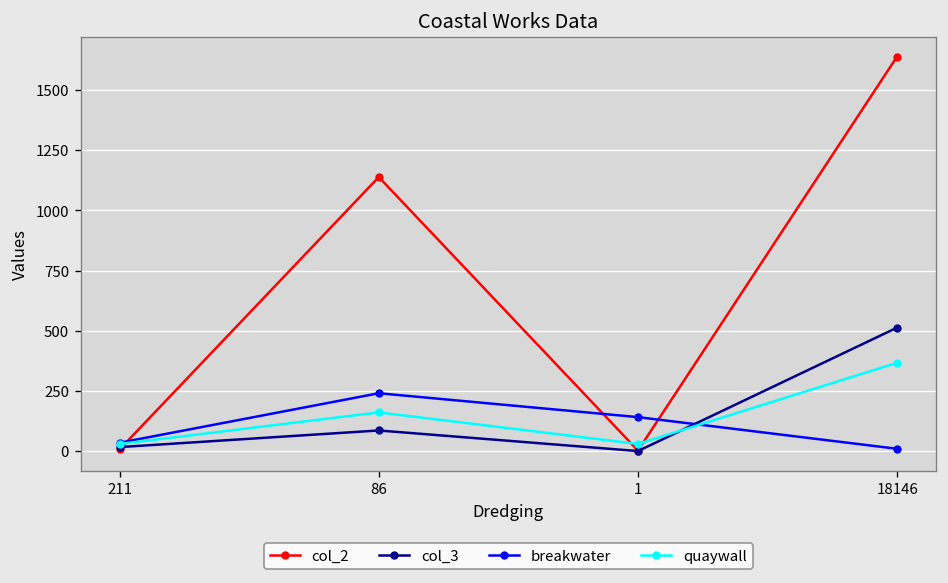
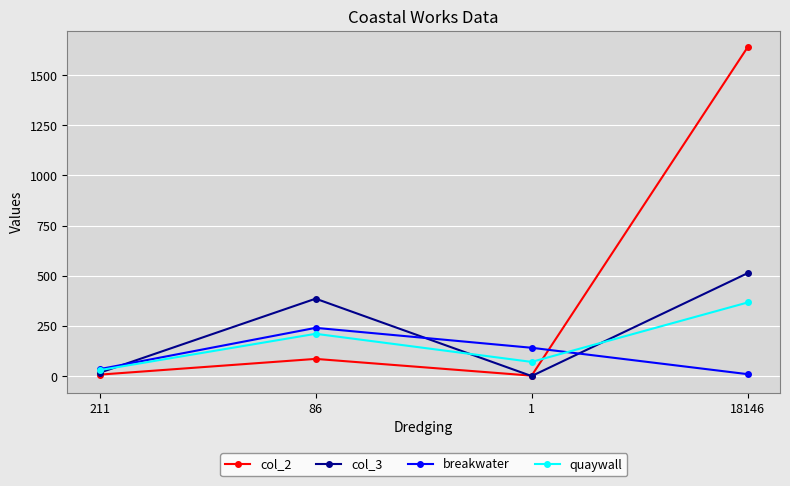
  {
    "col_2": {
-     "86": 1140,
+     "86": 90,
      "18146": 1640
    },
    "col_3": {
-     "86": 90,
+     "86": 390,
      "18146": 510
    },
    "breakwater": {
      "86": 240,
      "1": 140,
      "18146": 10
    },
    "quaywall": {
-     "86": 160,
-     "1": 30,
+     "86": 210,
+     "1": 70,
      "18146": 370
    }
  }
